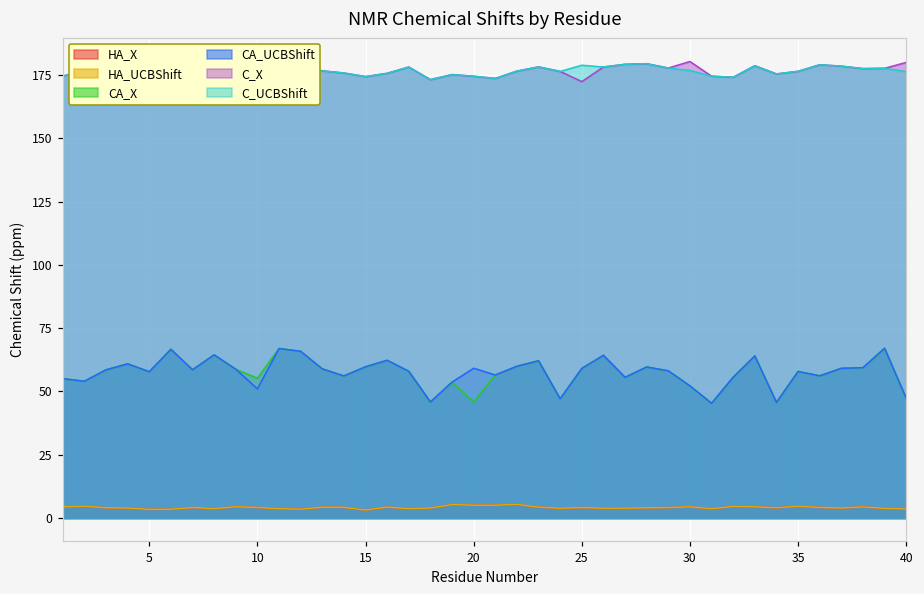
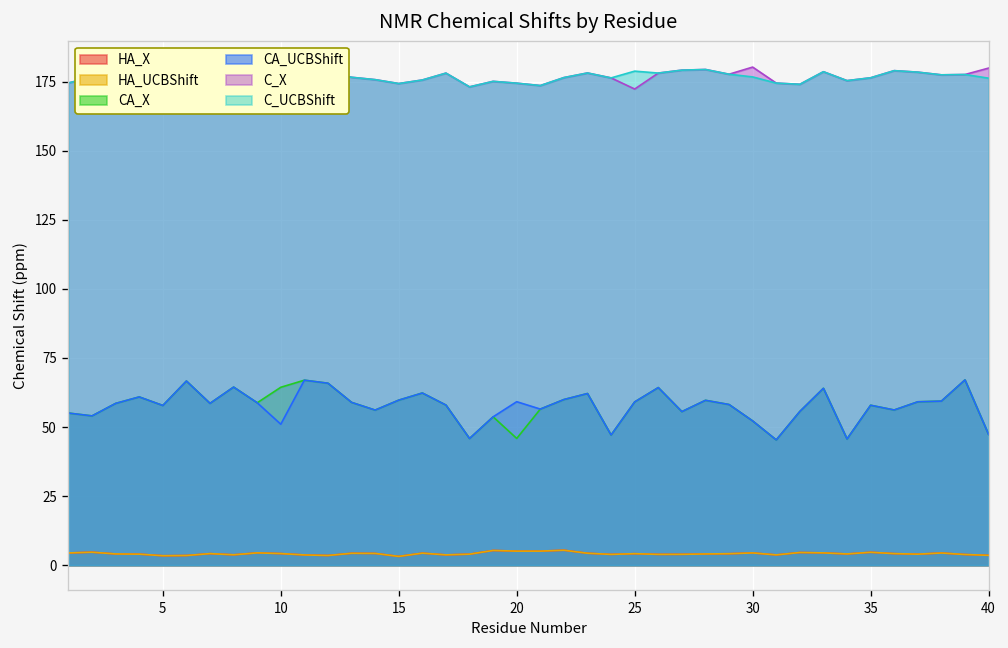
  {
    "HA_UCBShift": {
      "5": 3,
      "10": 4,
      "15": 3,
      "20": 5,
      "25": 4,
      "30": 4,
      "35": 5,
      "40": 4
    },
    "CA_X": {
-     "10": 55,
+     "10": 64,
      "20": 46
    },
    "CA_UCBShift": {
      "10": 51,
      "20": 59
    },
    "C_X": {
      "25": 172,
      "30": 180,
      "40": 180
    },
    "C_UCBShift": {
      "25": 179,
      "30": 177,
      "40": 176
    }
  }
